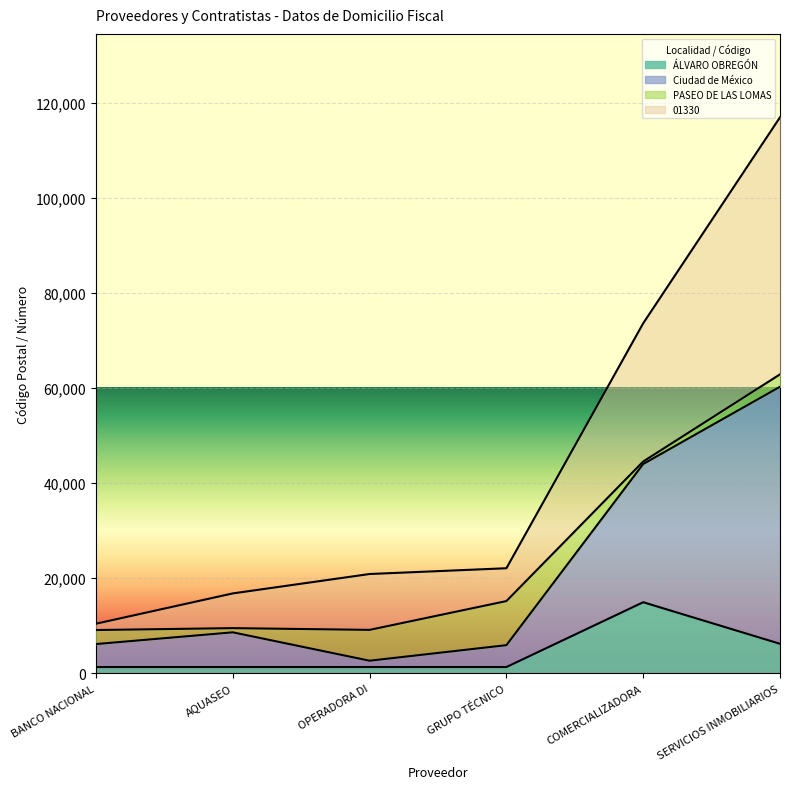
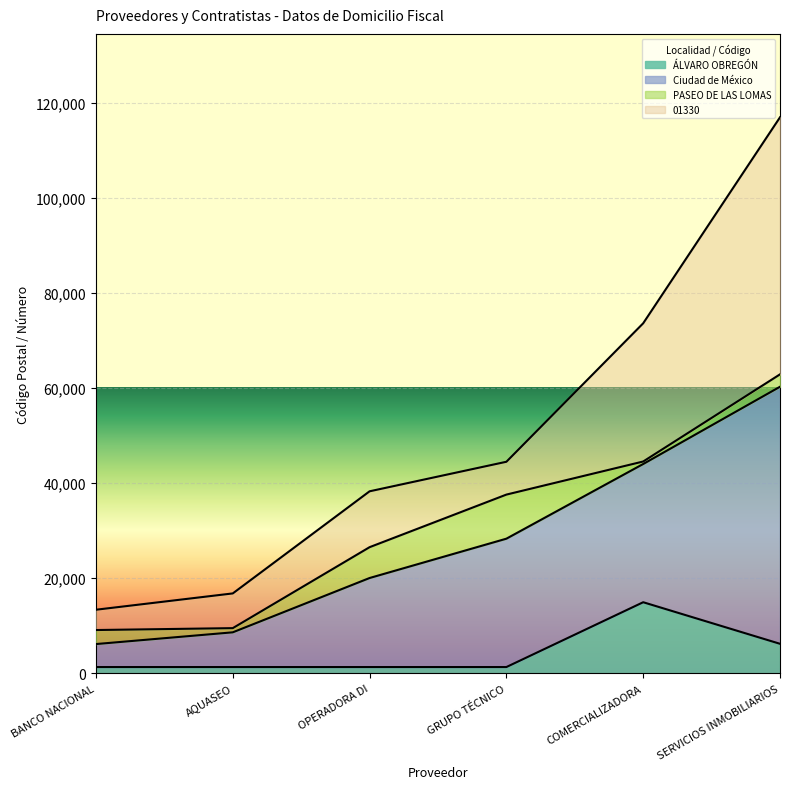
  {
    "ÁLVARO OBREGÓN": {
      "BANCO NACIONAL": "1,000",
      "AQUASEO": "1,000",
      "OPERADORA DI": "1,000",
      "GRUPO TÉCNICO": "1,000",
      "COMERCIALIZADORA": "15,000",
      "SERVICIOS INMOBILIARIOS": "6,000"
    },
    "Ciudad de México": {
      "BANCO NACIONAL": "5,000",
      "AQUASEO": "7,000",
-     "OPERADORA DI": "1,000",
-     "GRUPO TÉCNICO": "5,000",
+     "OPERADORA DI": "19,000",
+     "GRUPO TÉCNICO": "27,000",
      "SERVICIOS INMOBILIARIOS": "54,000"
    },
    "PASEO DE LAS LOMAS": {
      "BANCO NACIONAL": "3,000",
      "AQUASEO": "1,000",
      "OPERADORA DI": "6,000",
      "GRUPO TÉCNICO": "9,000",
      "SERVICIOS INMOBILIARIOS": "3,000"
    },
    "01330": {
-     "BANCO NACIONAL": "1,000",
+     "BANCO NACIONAL": "4,000",
      "AQUASEO": "7,000",
      "OPERADORA DI": "12,000",
      "GRUPO TÉCNICO": "7,000",
      "COMERCIALIZADORA": "29,000",
      "SERVICIOS INMOBILIARIOS": "54,000"
    }
  }
